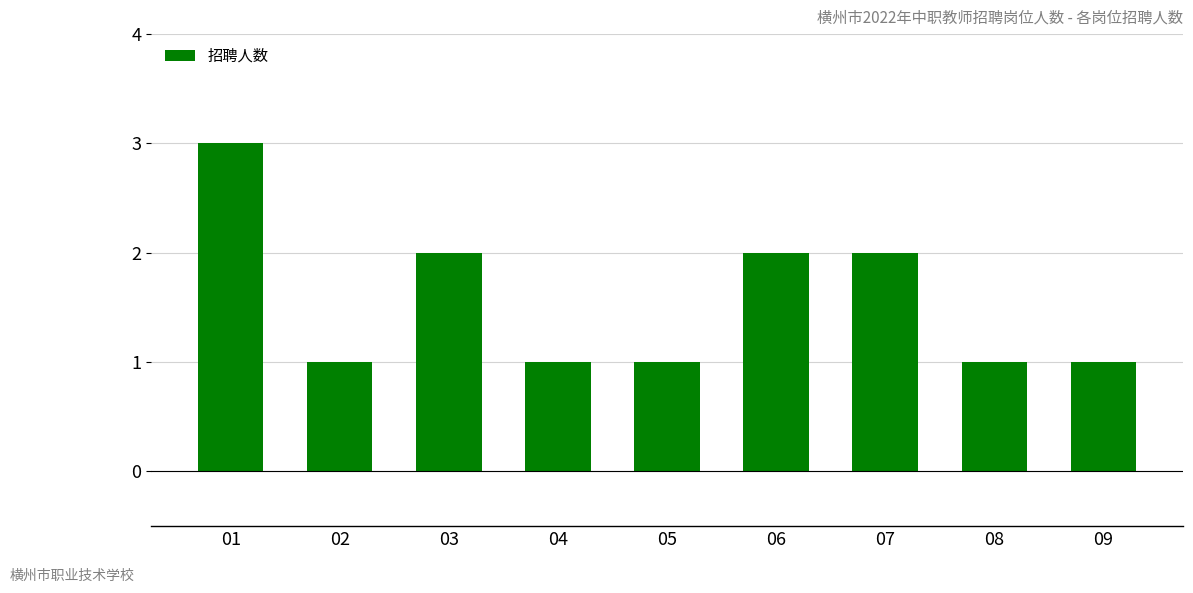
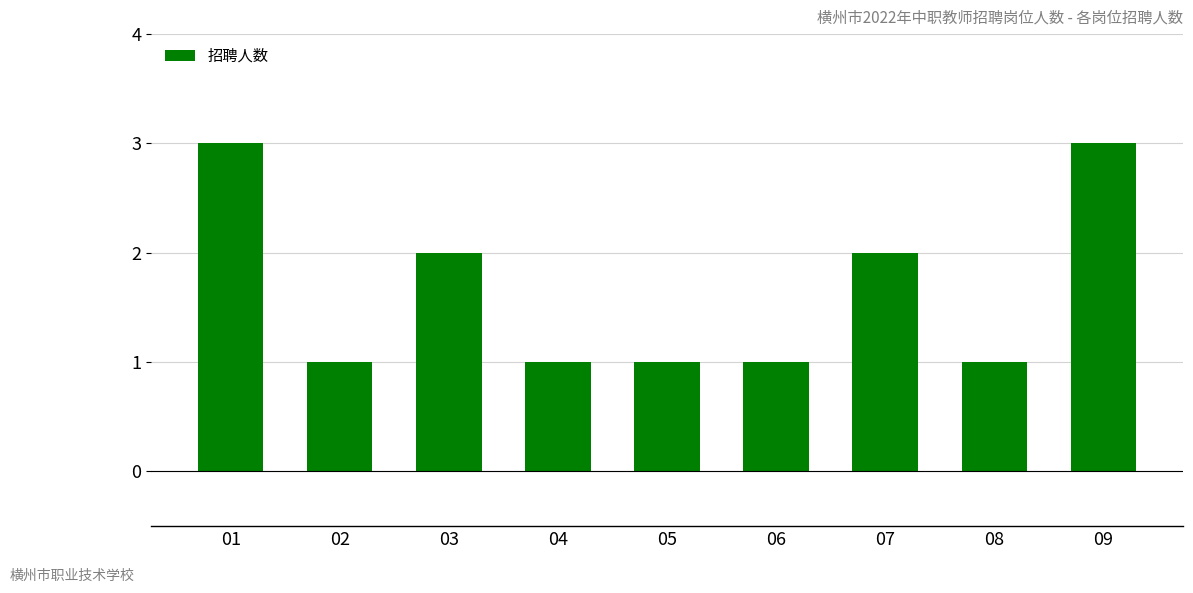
  {
    "01": 3,
    "02": 1,
    "03": 2,
    "04": 1,
    "05": 1,
-   "06": 2,
+   "06": 1,
    "07": 2,
    "08": 1,
-   "09": 1
+   "09": 3
  }
